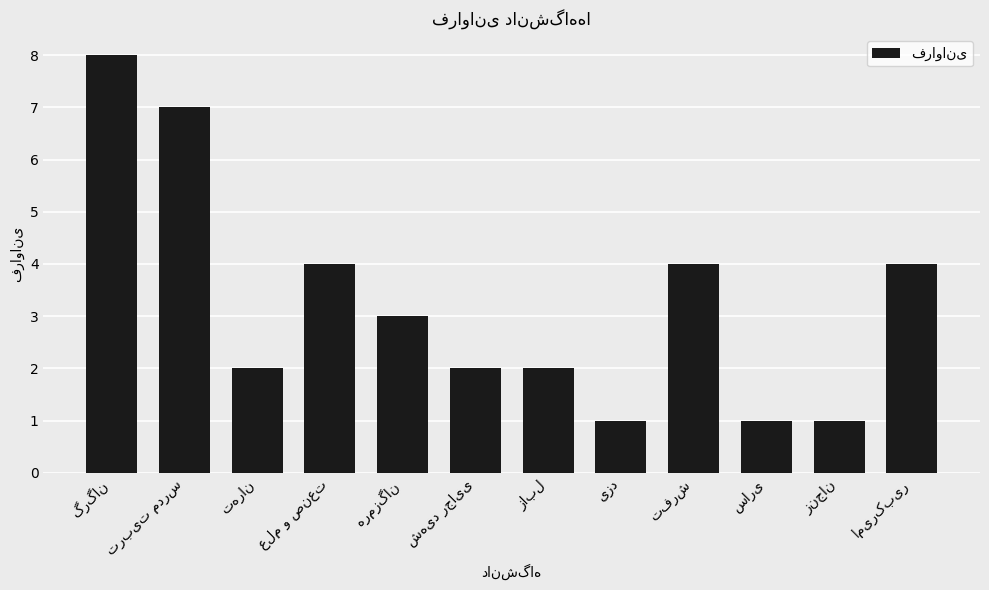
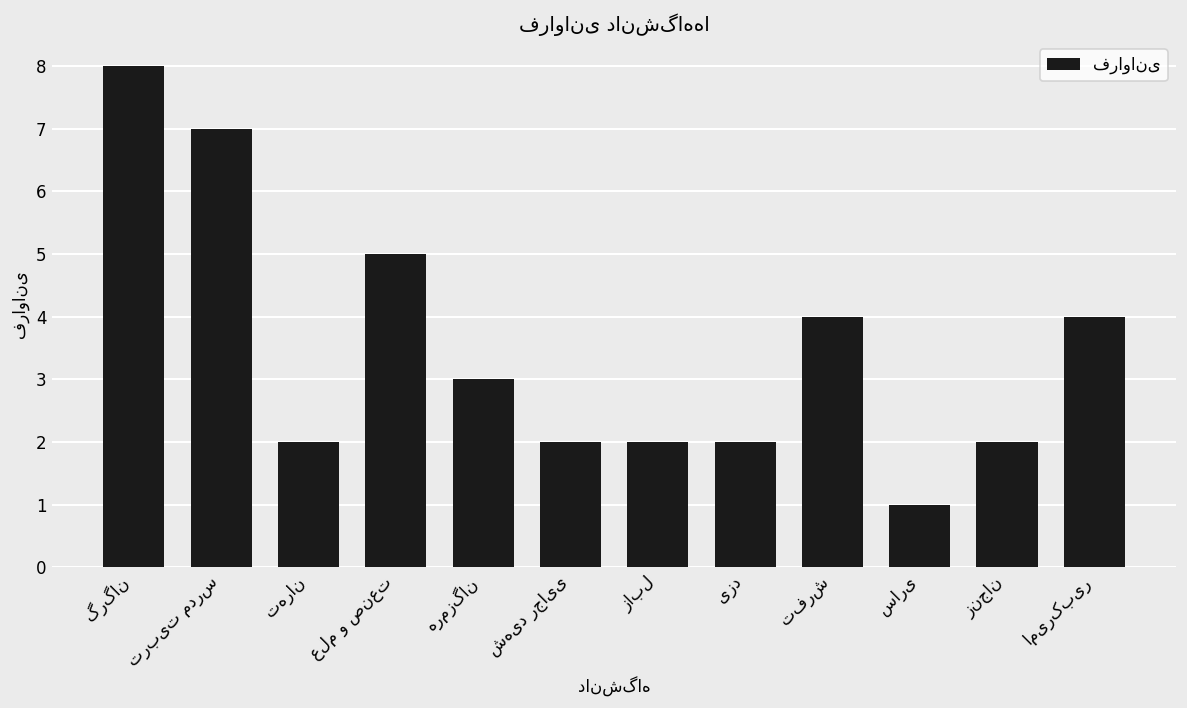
  {
    "گرگان": 8,
    "تربیت مدرس": 7,
    "تهران": 2,
-   "علم و صنعت": 4,
+   "علم و صنعت": 5,
    "هرمزگان": 3,
    "شهید رجایی": 2,
    "زابل": 2,
-   "یزد": 1,
+   "یزد": 2,
    "تفرش": 4,
    "ساری": 1,
-   "زنجان": 1,
+   "زنجان": 2,
    "امیرکبیر": 4
  }
